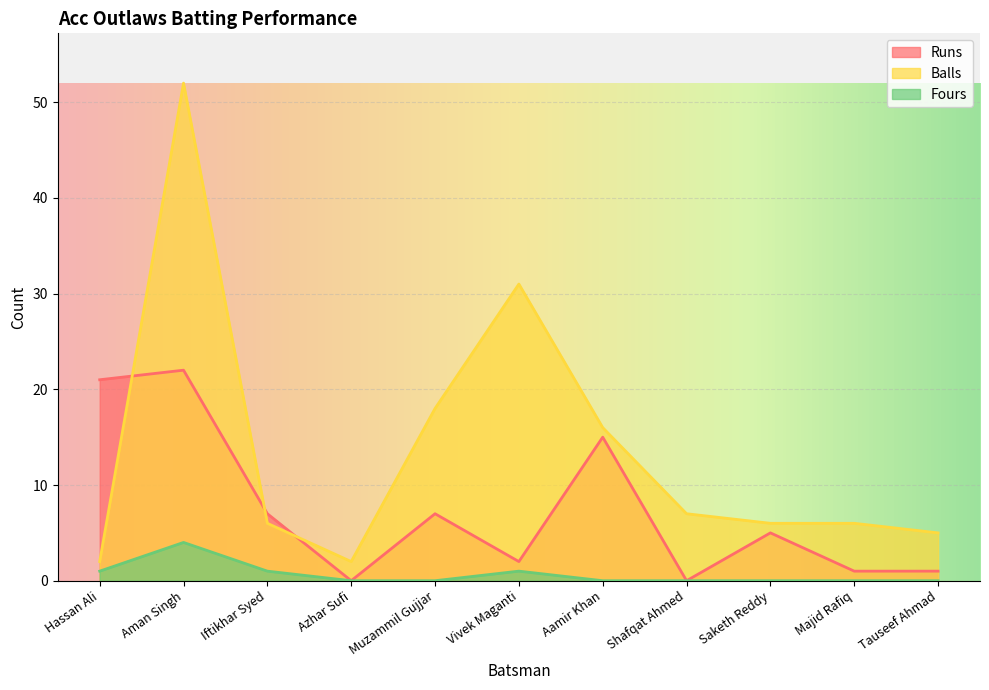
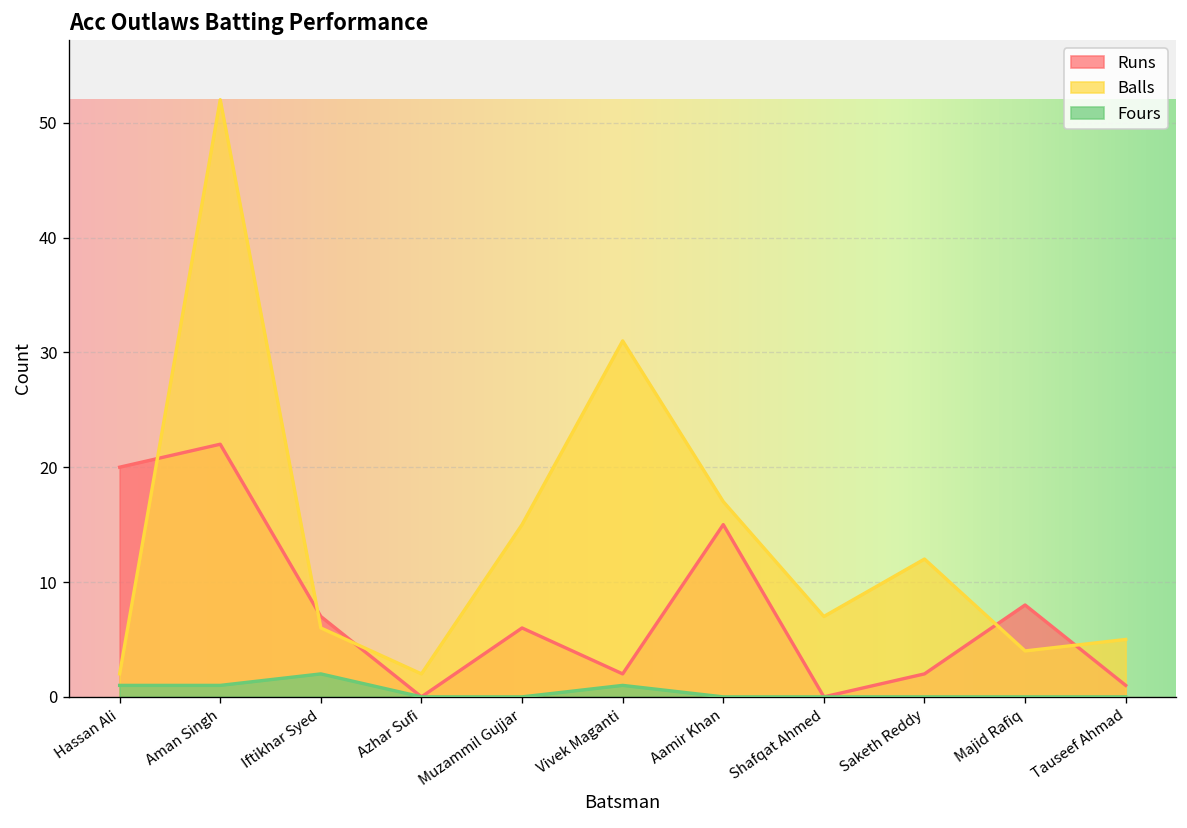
  {
    "Runs": {
-     "Hassan Ali": 21,
+     "Hassan Ali": 20,
      "Aman Singh": 22,
      "Iftikhar Syed": 7,
-     "Muzammil Gujjar": 7,
+     "Muzammil Gujjar": 6,
      "Vivek Maganti": 2,
      "Aamir Khan": 15,
-     "Saketh Reddy": 5,
-     "Majid Rafiq": 1,
+     "Saketh Reddy": 2,
+     "Majid Rafiq": 8,
      "Tauseef Ahmad": 1
    },
    "Balls": {
      "Hassan Ali": 2,
      "Aman Singh": 52,
      "Iftikhar Syed": 6,
      "Azhar Sufi": 2,
-     "Muzammil Gujjar": 18,
+     "Muzammil Gujjar": 15,
      "Vivek Maganti": 31,
-     "Aamir Khan": 16,
+     "Aamir Khan": 17,
      "Shafqat Ahmed": 7,
-     "Saketh Reddy": 6,
-     "Majid Rafiq": 6,
+     "Saketh Reddy": 12,
+     "Majid Rafiq": 4,
      "Tauseef Ahmad": 5
    },
    "Fours": {
      "Hassan Ali": 1,
-     "Aman Singh": 4,
-     "Iftikhar Syed": 1,
+     "Aman Singh": 1,
+     "Iftikhar Syed": 2,
      "Muzammil Gujjar": 0,
      "Vivek Maganti": 1,
      "Aamir Khan": 0,
      "Saketh Reddy": 0,
      "Majid Rafiq": 0,
      "Tauseef Ahmad": 0
    }
  }
